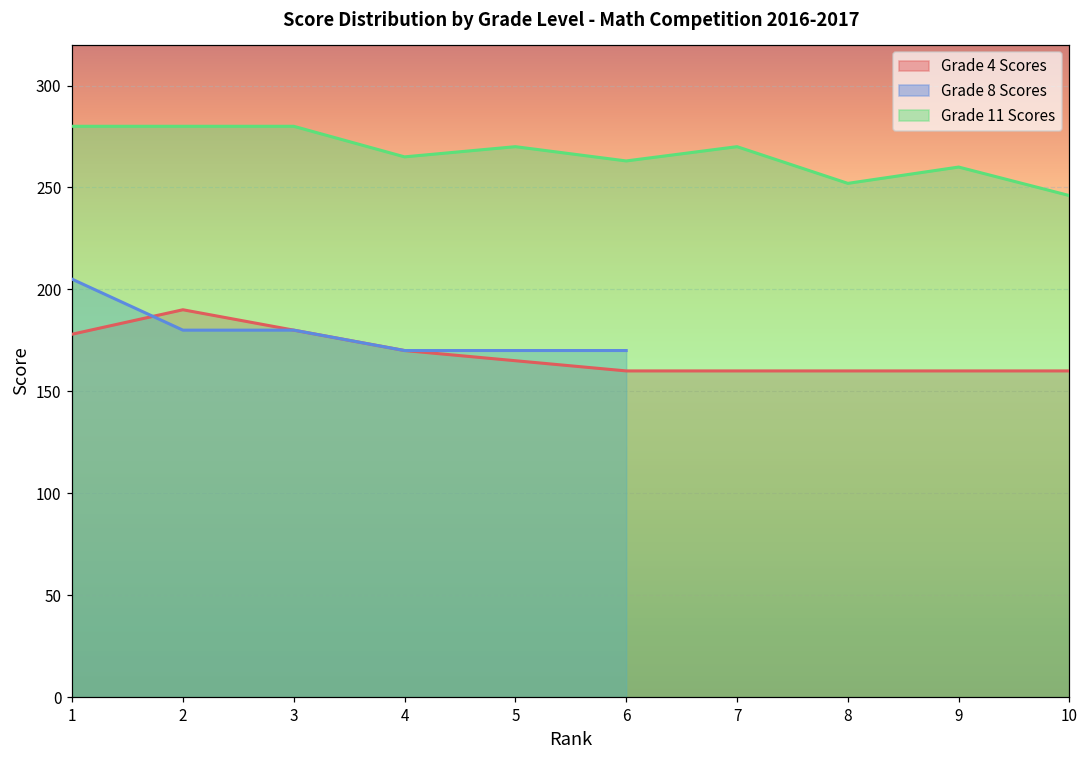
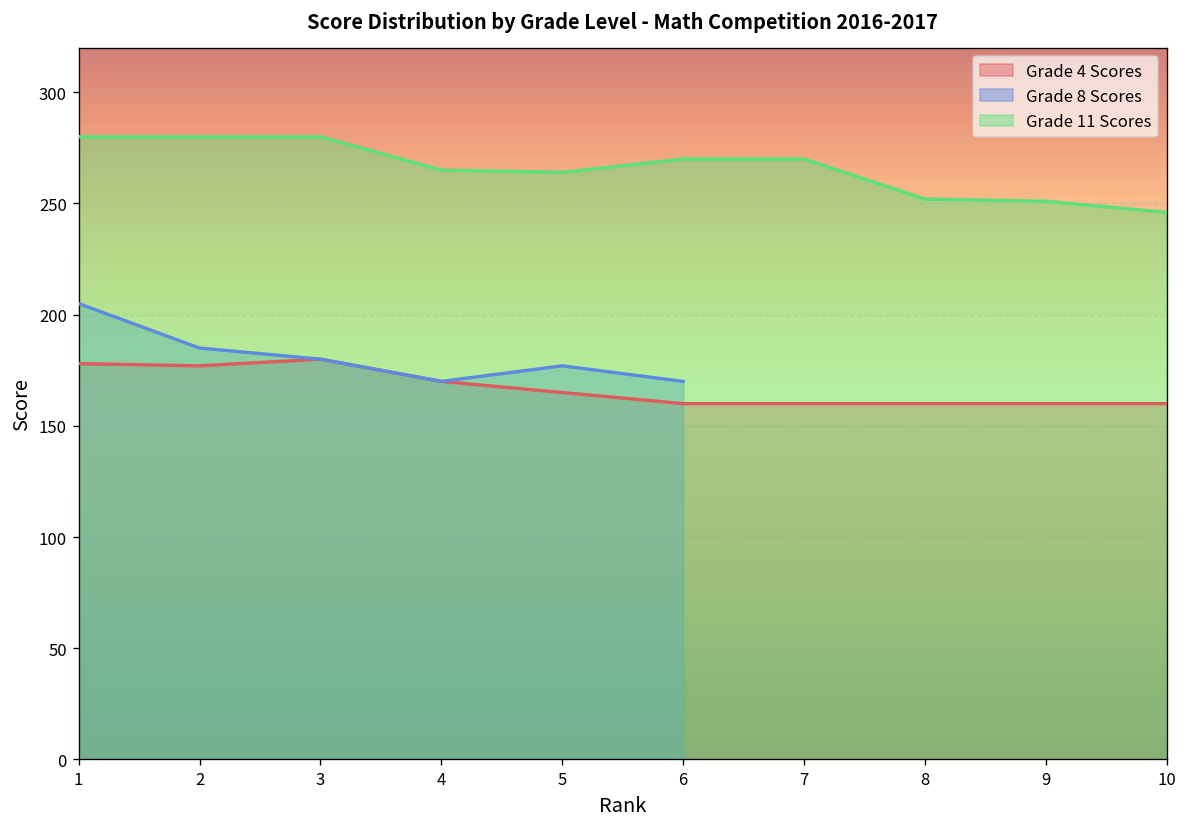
  {
    "Grade 4 Scores": {
      "1": 178,
-     "2": 190,
+     "2": 177,
      "5": 165,
      "6": 160,
      "7": 160,
      "8": 160,
      "9": 160,
      "10": 160
    },
    "Grade 8 Scores": {
      "1": 205,
-     "2": 180,
-     "5": 170,
+     "2": 185,
+     "5": 177,
      "6": 170
    },
    "Grade 11 Scores": {
      "1": 280,
      "2": 280,
      "3": 280,
      "4": 265,
-     "5": 270,
-     "6": 263,
+     "5": 264,
+     "6": 270,
      "7": 270,
      "8": 252,
-     "9": 260,
+     "9": 251,
      "10": 246
    }
  }
